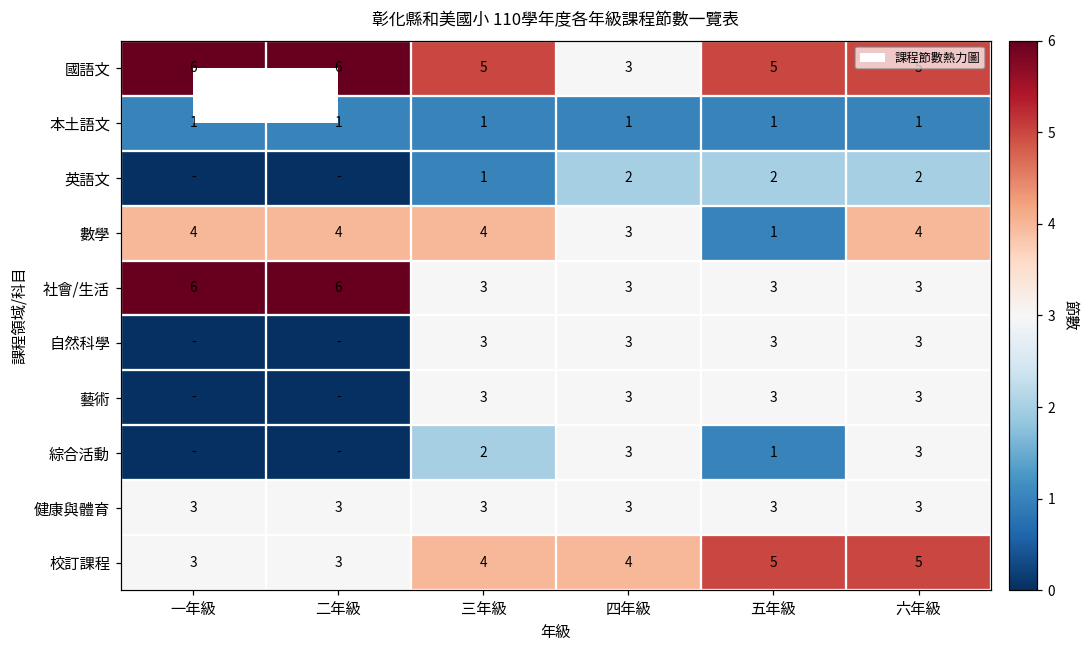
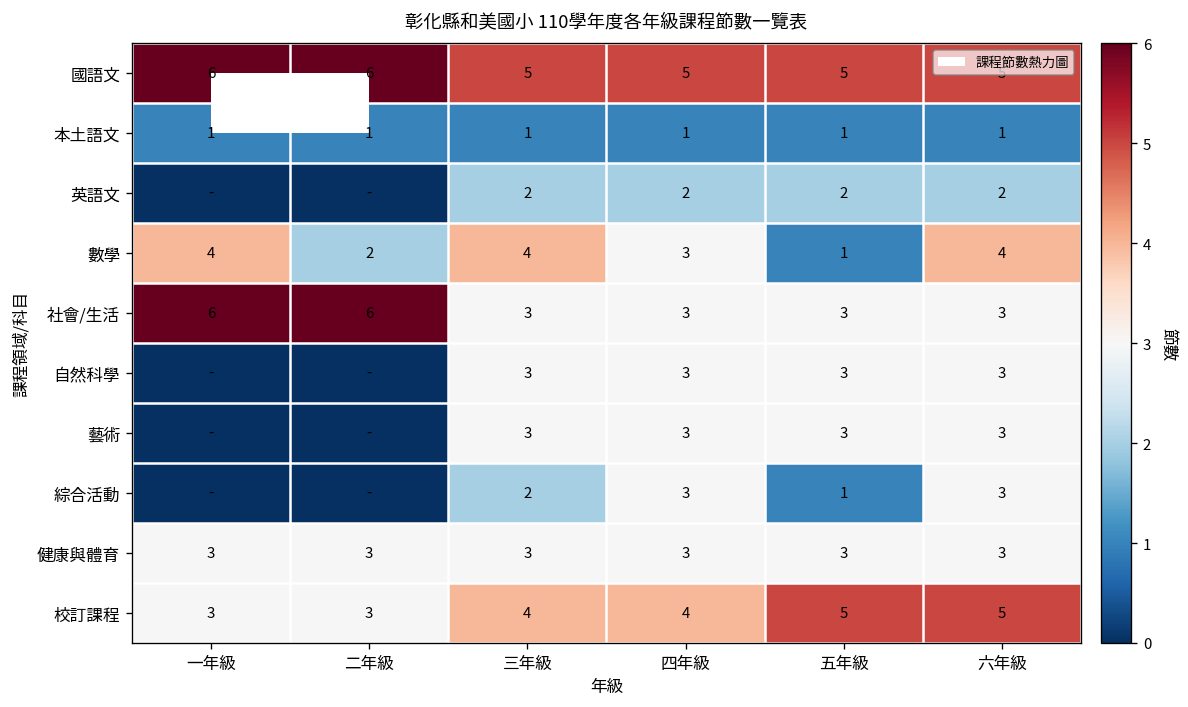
  {
    "國語文": {
      "三年級": 5,
-     "四年級": 3,
+     "四年級": 5,
      "五年級": 5
    },
    "本土語文": {
      "三年級": 1,
      "四年級": 1,
      "五年級": 1,
      "六年級": 1
    },
    "英語文": {
-     "三年級": 1,
+     "三年級": 2,
      "四年級": 2,
      "五年級": 2,
      "六年級": 2
    },
    "數學": {
      "一年級": 4,
-     "二年級": 4,
+     "二年級": 2,
      "三年級": 4,
      "四年級": 3,
      "五年級": 1,
      "六年級": 4
    },
    "社會/生活": {
      "一年級": 6,
      "二年級": 6,
      "三年級": 3,
      "四年級": 3,
      "五年級": 3,
      "六年級": 3
    },
    "自然科學": {
      "三年級": 3,
      "四年級": 3,
      "五年級": 3,
      "六年級": 3
    },
    "藝術": {
      "三年級": 3,
      "四年級": 3,
      "五年級": 3,
      "六年級": 3
    },
    "綜合活動": {
      "三年級": 2,
      "四年級": 3,
      "五年級": 1,
      "六年級": 3
    },
    "健康與體育": {
      "一年級": 3,
      "二年級": 3,
      "三年級": 3,
      "四年級": 3,
      "五年級": 3,
      "六年級": 3
    },
    "校訂課程": {
      "一年級": 3,
      "二年級": 3,
      "三年級": 4,
      "四年級": 4,
      "五年級": 5,
      "六年級": 5
    }
  }
